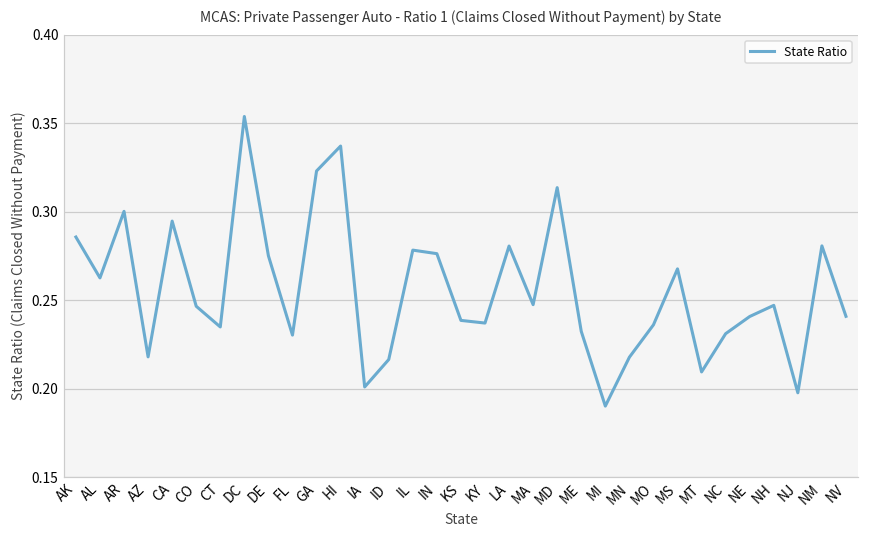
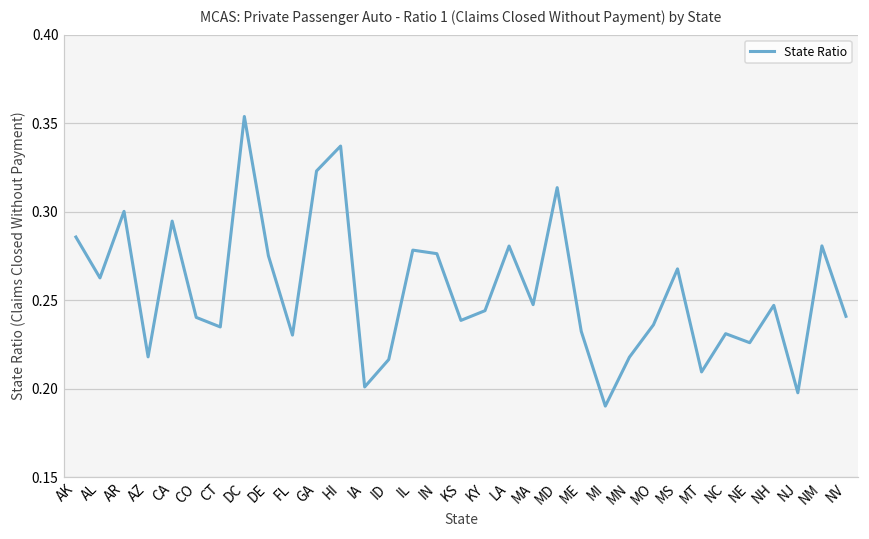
  {
    "AK": 0.286,
    "AL": 0.263,
    "AR": 0.300,
    "AZ": 0.218,
    "CA": 0.295,
-   "CO": 0.247,
+   "CO": 0.240,
    "CT": 0.235,
    "DC": 0.354,
    "DE": 0.275,
    "FL": 0.230,
    "GA": 0.323,
    "HI": 0.337,
    "IA": 0.201,
    "ID": 0.216,
    "IL": 0.278,
    "IN": 0.276,
    "KS": 0.239,
-   "KY": 0.237,
+   "KY": 0.244,
    "LA": 0.281,
    "MA": 0.247,
    "MD": 0.314,
    "ME": 0.232,
    "MI": 0.190,
    "MN": 0.218,
    "MO": 0.236,
    "MS": 0.268,
    "MT": 0.209,
    "NC": 0.231,
-   "NE": 0.241,
+   "NE": 0.226,
    "NH": 0.247,
    "NJ": 0.198,
    "NM": 0.281,
    "NV": 0.241
  }
